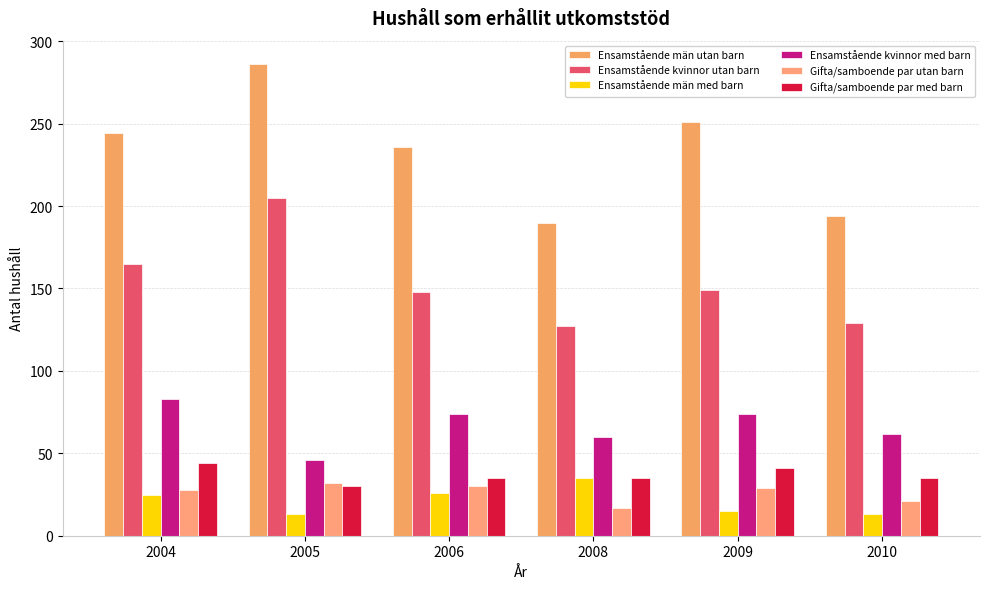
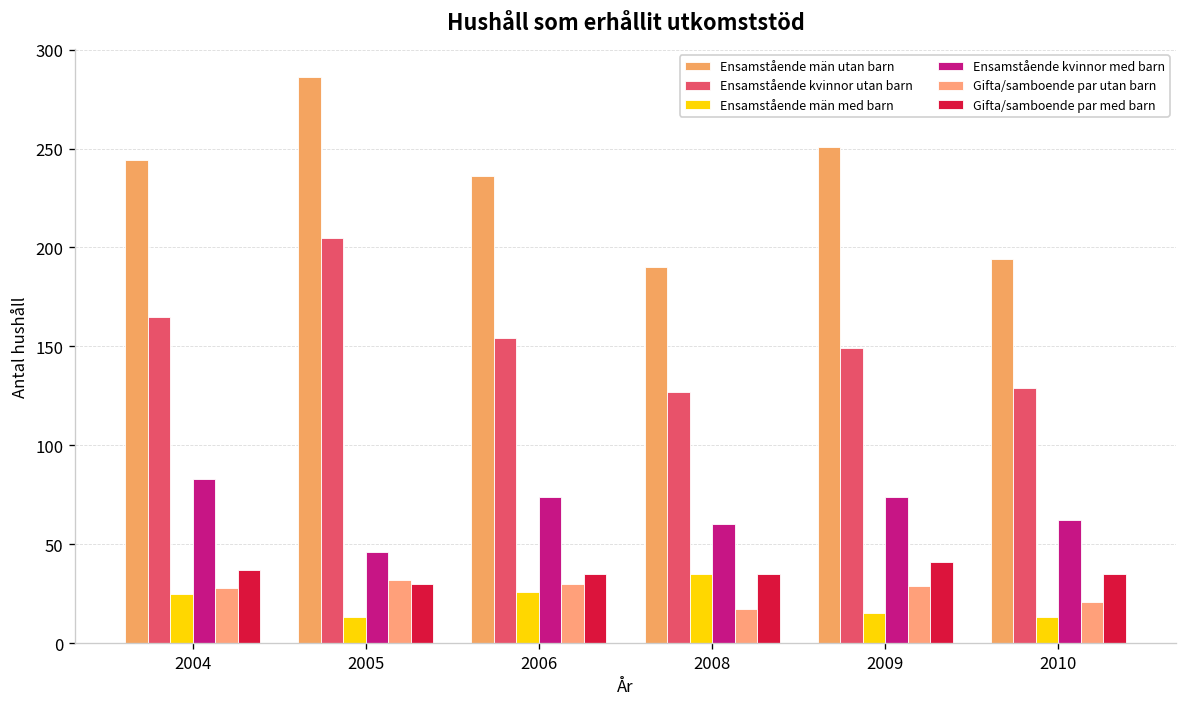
  {
    "Ensamstående kvinnor utan barn": {
      "2004": 165,
      "2005": 205,
-     "2006": 148,
+     "2006": 154,
      "2008": 127,
      "2009": 149,
      "2010": 129
    },
    "Ensamstående män med barn": {
      "2004": 25,
      "2005": 13,
      "2006": 26,
      "2008": 35,
      "2009": 15,
      "2010": 13
    },
    "Ensamstående kvinnor med barn": {
      "2004": 83,
      "2005": 46,
      "2006": 74,
      "2008": 60,
      "2009": 74,
      "2010": 62
    },
    "Gifta/samboende par med barn": {
-     "2004": 44,
+     "2004": 37,
      "2005": 30,
      "2006": 35,
      "2008": 35,
      "2009": 41,
      "2010": 35
    }
  }
